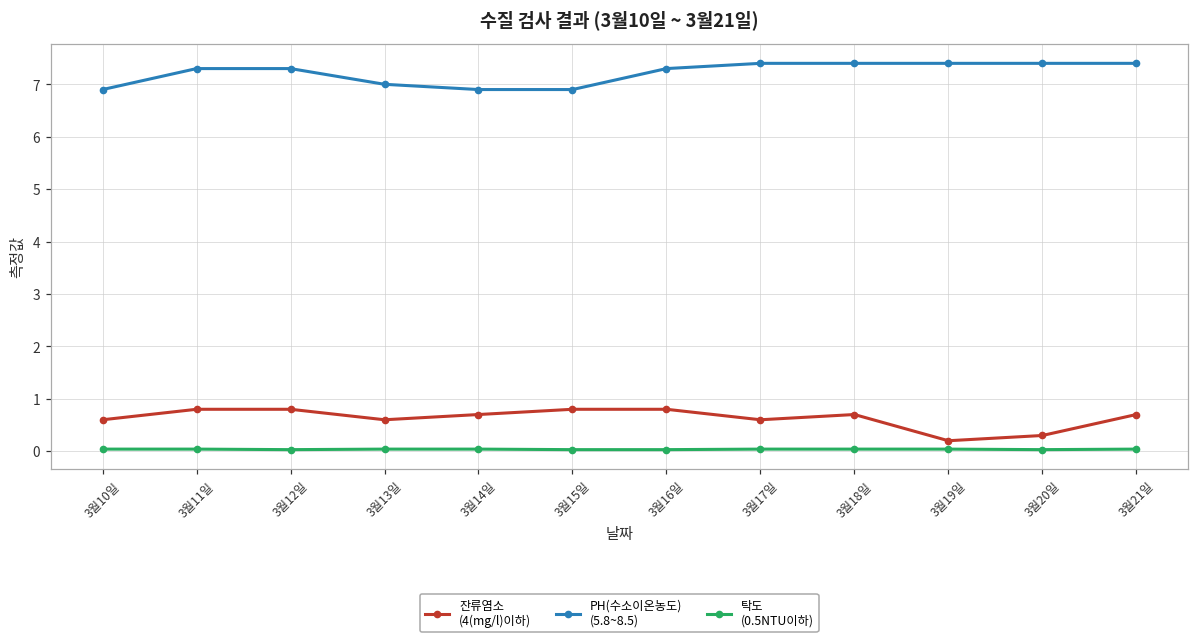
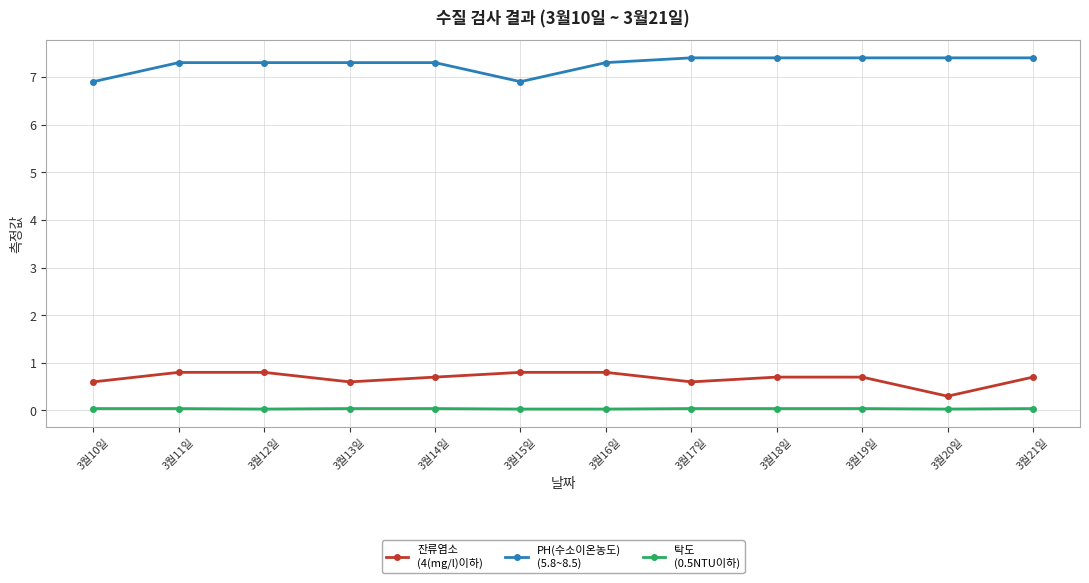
  {
    "잔류염소 (4(mg/l)이하)": {
      "3월10일": 0.6,
      "3월11일": 0.8,
      "3월12일": 0.8,
      "3월13일": 0.6,
      "3월14일": 0.7,
      "3월15일": 0.8,
      "3월16일": 0.8,
      "3월17일": 0.6,
      "3월18일": 0.7,
-     "3월19일": 0.2,
+     "3월19일": 0.7,
      "3월20일": 0.3,
      "3월21일": 0.7
    },
    "PH(수소이온농도) (5.8~8.5)": {
      "3월10일": 6.9,
      "3월11일": 7.3,
      "3월12일": 7.3,
-     "3월13일": 7.0,
-     "3월14일": 6.9,
+     "3월13일": 7.3,
+     "3월14일": 7.3,
      "3월15일": 6.9,
      "3월16일": 7.3,
      "3월17일": 7.4,
      "3월18일": 7.4,
      "3월19일": 7.4,
      "3월20일": 7.4,
      "3월21일": 7.4
    },
    "탁도 (0.5NTU이하)": {
      "3월10일": 0.0,
      "3월11일": 0.0,
      "3월12일": 0.0,
      "3월13일": 0.0,
      "3월14일": 0.0,
      "3월15일": 0.0,
      "3월16일": 0.0,
      "3월17일": 0.0,
      "3월18일": 0.0,
      "3월19일": 0.0,
      "3월20일": 0.0,
      "3월21일": 0.0
    }
  }
